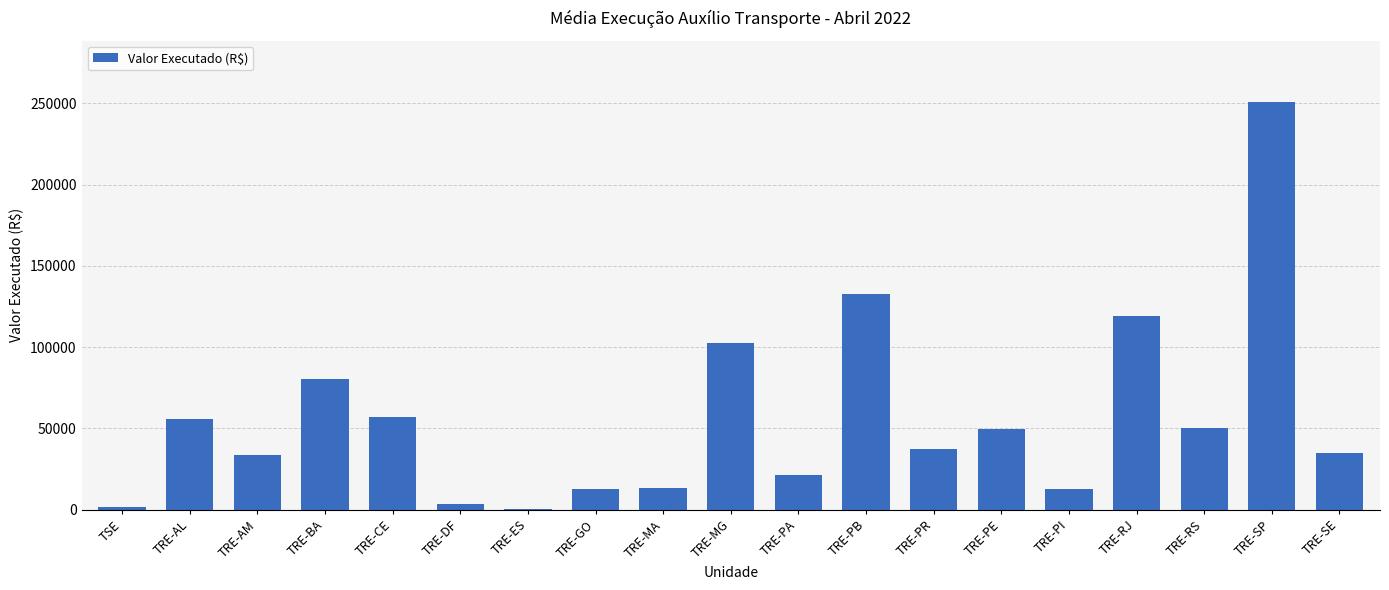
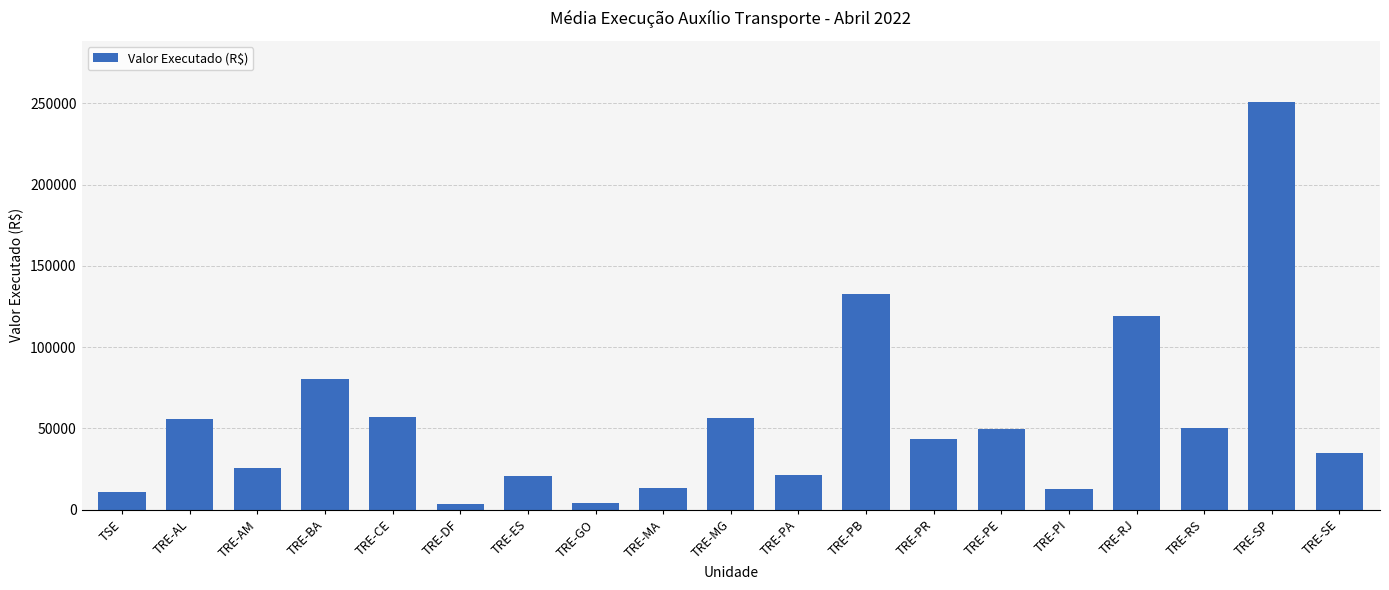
  {
-   "TSE": 2000,
+   "TSE": 11000,
    "TRE-AL": 56000,
-   "TRE-AM": 33000,
+   "TRE-AM": 26000,
    "TRE-BA": 80000,
    "TRE-CE": 57000,
    "TRE-DF": 4000,
-   "TRE-ES": 0,
-   "TRE-GO": 13000,
+   "TRE-ES": 21000,
+   "TRE-GO": 4000,
    "TRE-MA": 13000,
-   "TRE-MG": 103000,
+   "TRE-MG": 56000,
    "TRE-PA": 21000,
    "TRE-PB": 132000,
-   "TRE-PR": 38000,
+   "TRE-PR": 44000,
    "TRE-PE": 50000,
    "TRE-PI": 13000,
    "TRE-RJ": 119000,
    "TRE-RS": 50000,
    "TRE-SP": 251000,
    "TRE-SE": 35000
  }
